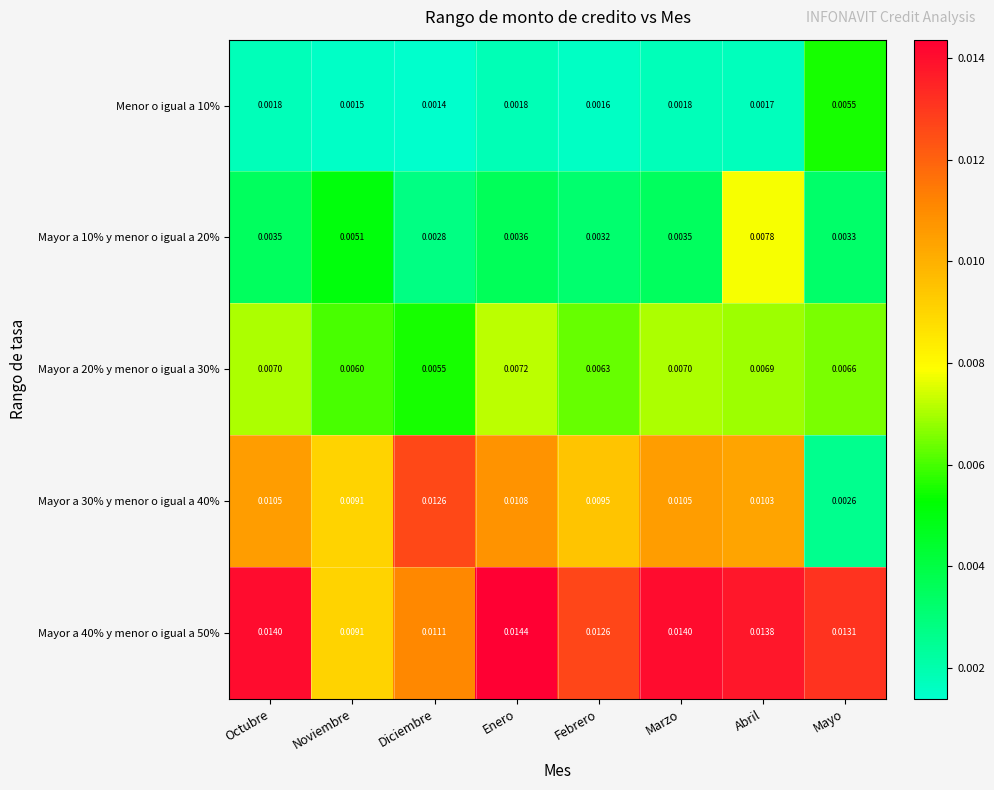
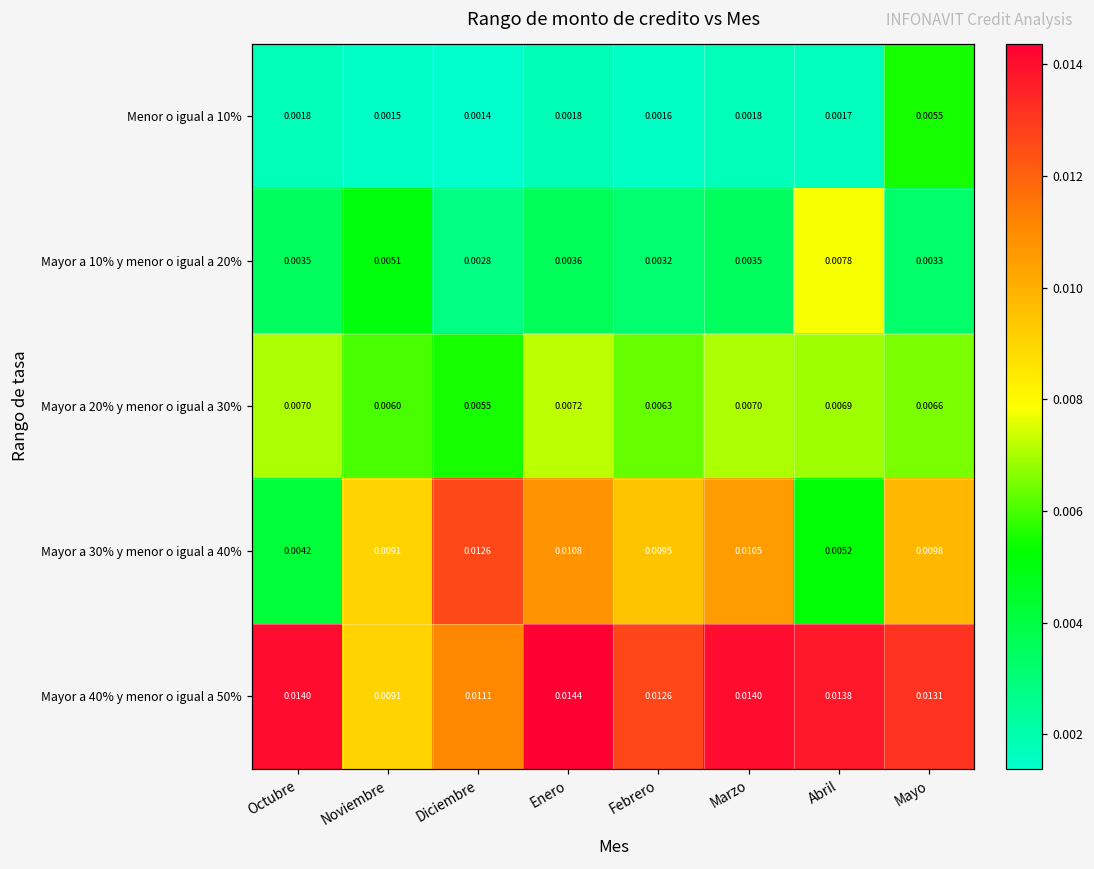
  {
    "Menor o igual a 10%": {
      "Octubre": 0.0018,
      "Noviembre": 0.0015,
      "Diciembre": 0.0014,
      "Enero": 0.0018,
      "Febrero": 0.0016,
      "Marzo": 0.0018,
      "Abril": 0.0017,
      "Mayo": 0.0055
    },
    "Mayor a 10% y menor o igual a 20%": {
      "Octubre": 0.0035,
      "Noviembre": 0.0051,
      "Diciembre": 0.0028,
      "Enero": 0.0036,
      "Febrero": 0.0032,
      "Marzo": 0.0035,
      "Abril": 0.0078,
      "Mayo": 0.0033
    },
    "Mayor a 20% y menor o igual a 30%": {
      "Octubre": 0.0070,
      "Noviembre": 0.0060,
      "Diciembre": 0.0055,
      "Enero": 0.0072,
      "Febrero": 0.0063,
      "Marzo": 0.0070,
      "Abril": 0.0069,
      "Mayo": 0.0066
    },
    "Mayor a 30% y menor o igual a 40%": {
-     "Octubre": 0.0105,
+     "Octubre": 0.0042,
      "Noviembre": 0.0091,
      "Diciembre": 0.0126,
      "Enero": 0.0108,
      "Febrero": 0.0095,
      "Marzo": 0.0105,
-     "Abril": 0.0103,
-     "Mayo": 0.0026
+     "Abril": 0.0052,
+     "Mayo": 0.0098
    },
    "Mayor a 40% y menor o igual a 50%": {
      "Octubre": 0.0140,
      "Noviembre": 0.0091,
      "Diciembre": 0.0111,
      "Enero": 0.0144,
      "Febrero": 0.0126,
      "Marzo": 0.0140,
      "Abril": 0.0138,
      "Mayo": 0.0131
    }
  }
